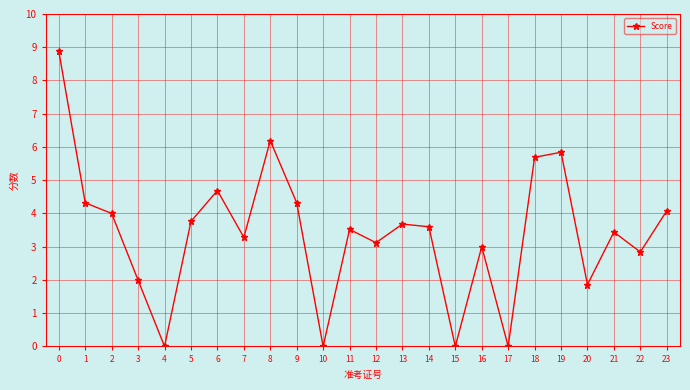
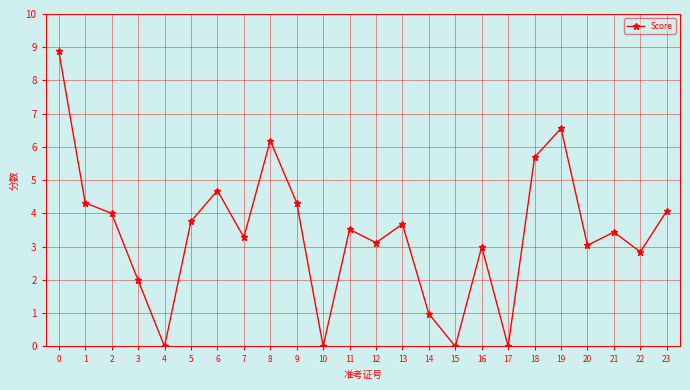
  {
    "0": 8.9,
    "1": 4.3,
    "2": 4.0,
    "3": 2.0,
    "4": 0.0,
    "5": 3.8,
    "6": 4.7,
    "7": 3.3,
    "8": 6.2,
    "9": 4.3,
    "10": 0.0,
    "11": 3.5,
    "12": 3.1,
    "13": 3.7,
-   "14": 3.6,
+   "14": 1.0,
    "15": 0.0,
    "16": 3.0,
    "17": 0.0,
    "18": 5.7,
-   "19": 5.8,
-   "20": 1.9,
+   "19": 6.6,
+   "20": 3.0,
    "21": 3.4,
    "22": 2.8,
    "23": 4.1
  }
